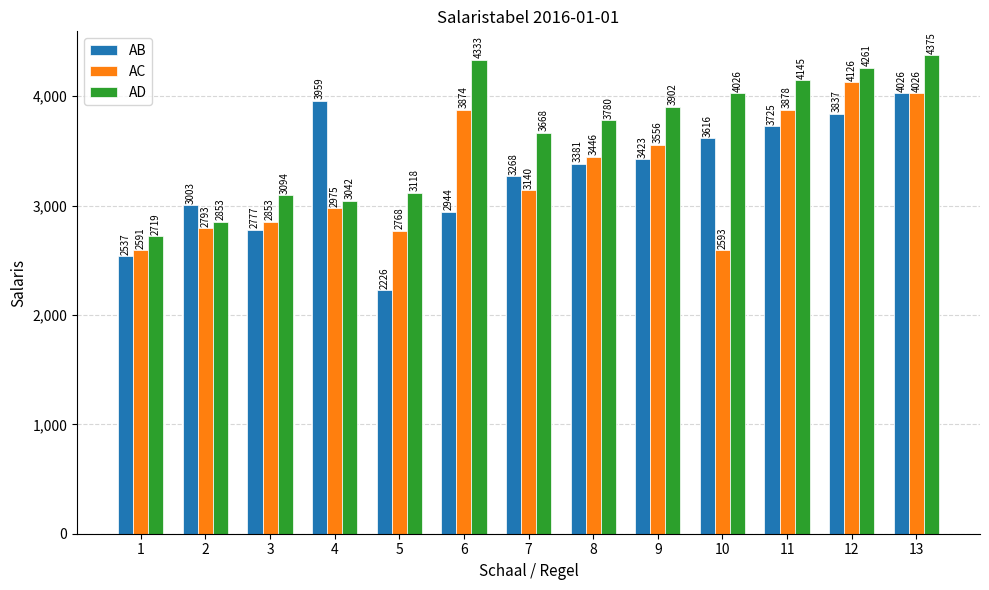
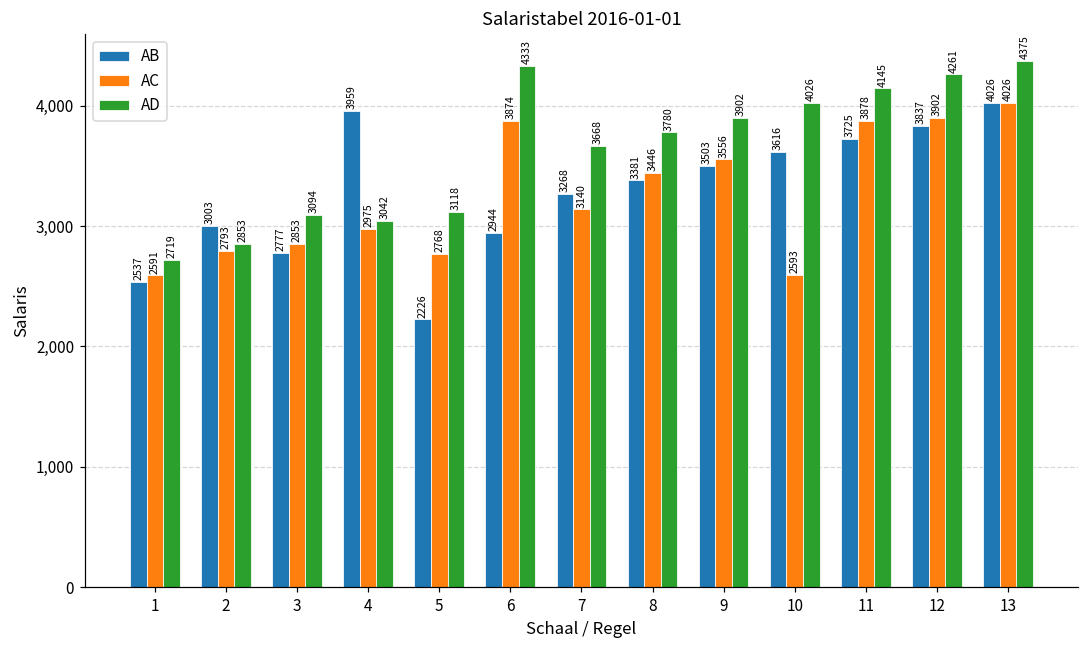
  {
    "AB": {
      "1": 2537,
      "2": 3003,
      "3": 2777,
      "4": 3959,
      "5": 2226,
      "6": 2944,
      "7": 3268,
      "8": 3381,
-     "9": 3423,
+     "9": 3503,
      "10": 3616,
      "11": 3725,
      "12": 3837,
      "13": 4026
    },
    "AC": {
      "1": 2591,
      "2": 2793,
      "3": 2853,
      "4": 2975,
      "5": 2768,
      "6": 3874,
      "7": 3140,
      "8": 3446,
      "9": 3556,
      "10": 2593,
      "11": 3878,
-     "12": 4126,
+     "12": 3902,
      "13": 4026
    },
    "AD": {
      "1": 2719,
      "2": 2853,
      "3": 3094,
      "4": 3042,
      "5": 3118,
      "6": 4333,
      "7": 3668,
      "8": 3780,
      "9": 3902,
      "10": 4026,
      "11": 4145,
      "12": 4261,
      "13": 4375
    }
  }
